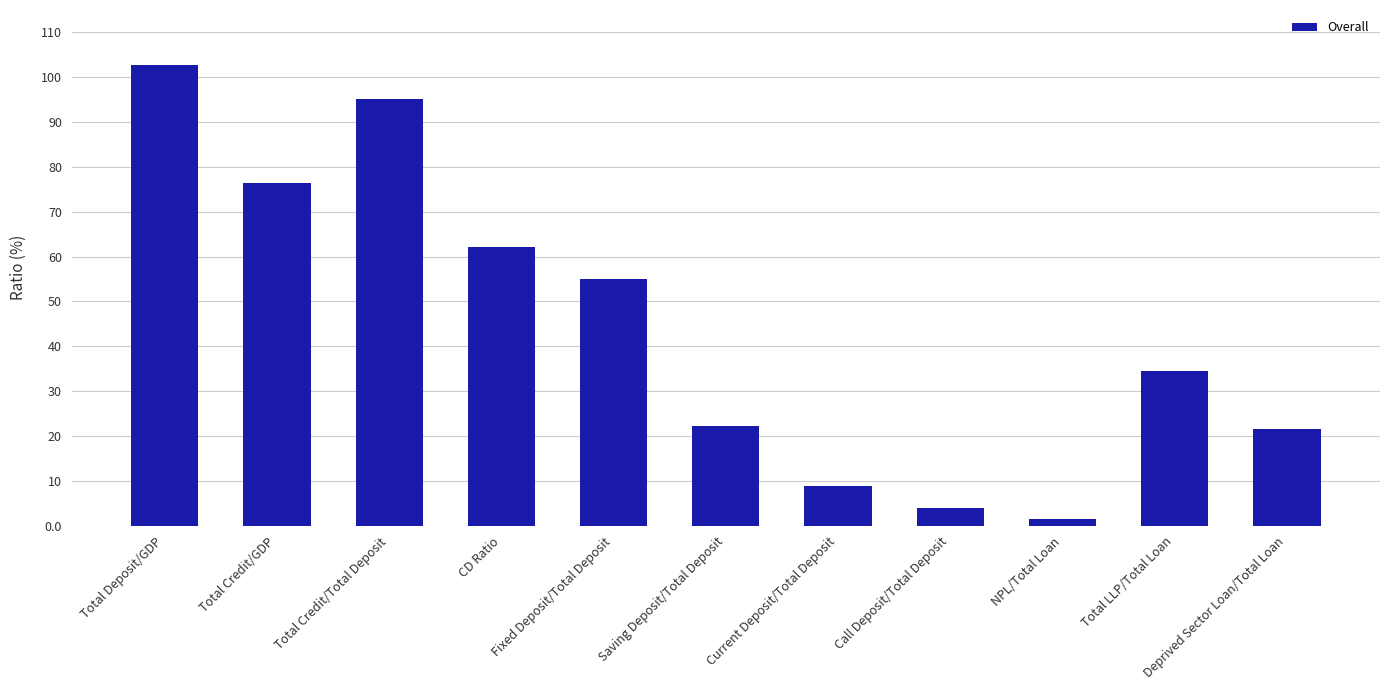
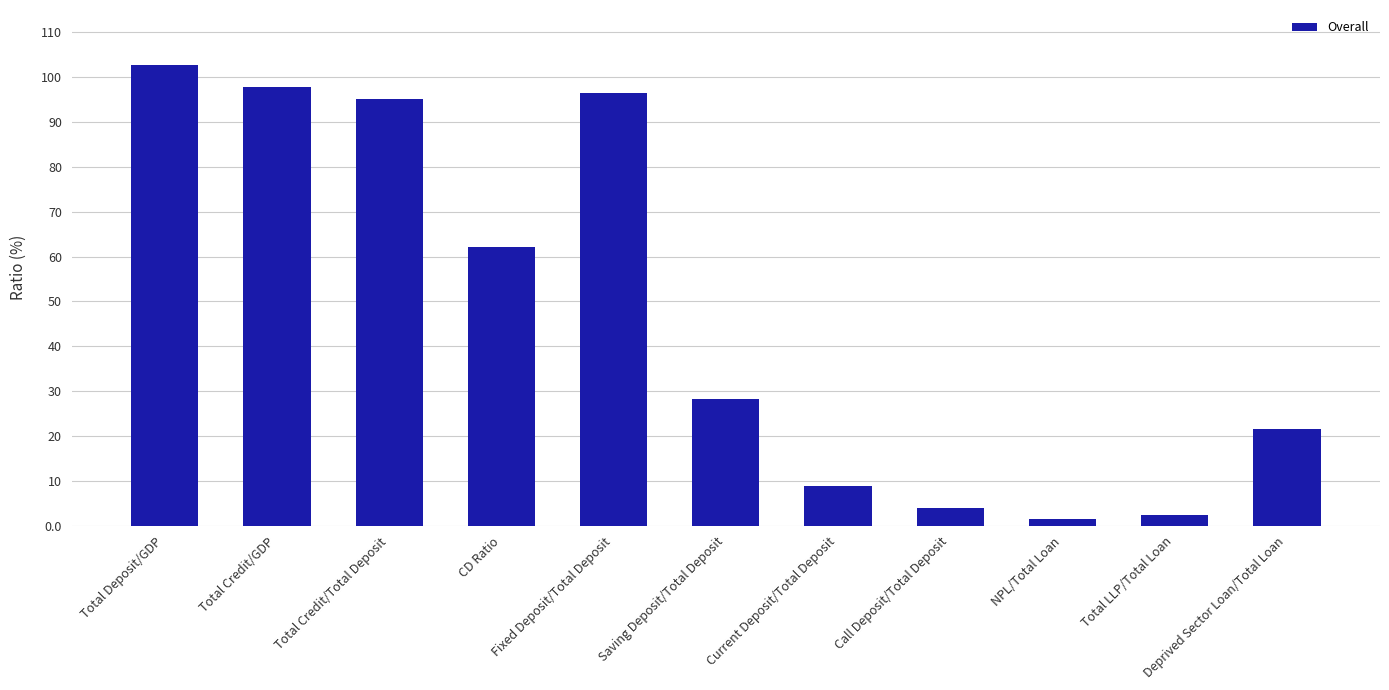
  {
    "Total Deposit/GDP": 103,
-   "Total Credit/GDP": 76,
+   "Total Credit/GDP": 98,
    "Total Credit/Total Deposit": 95,
    "CD Ratio": 62,
-   "Fixed Deposit/Total Deposit": 55,
-   "Saving Deposit/Total Deposit": 22,
+   "Fixed Deposit/Total Deposit": 96,
+   "Saving Deposit/Total Deposit": 28,
    "Current Deposit/Total Deposit": 9,
    "Call Deposit/Total Deposit": 4,
    "NPL/Total Loan": 1,
-   "Total LLP/Total Loan": 35,
+   "Total LLP/Total Loan": 2,
    "Deprived Sector Loan/Total Loan": 22
  }
